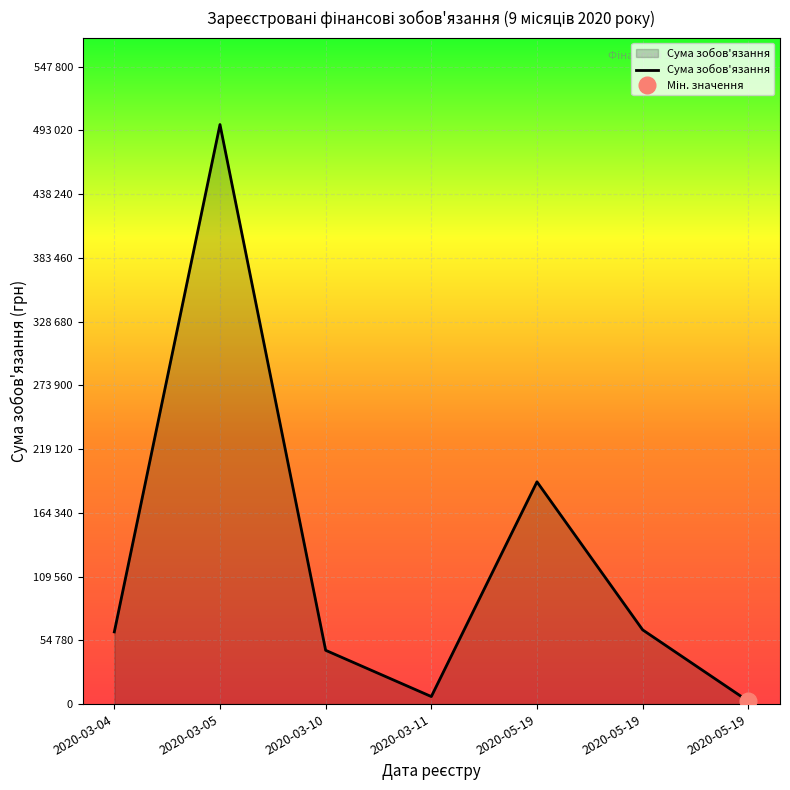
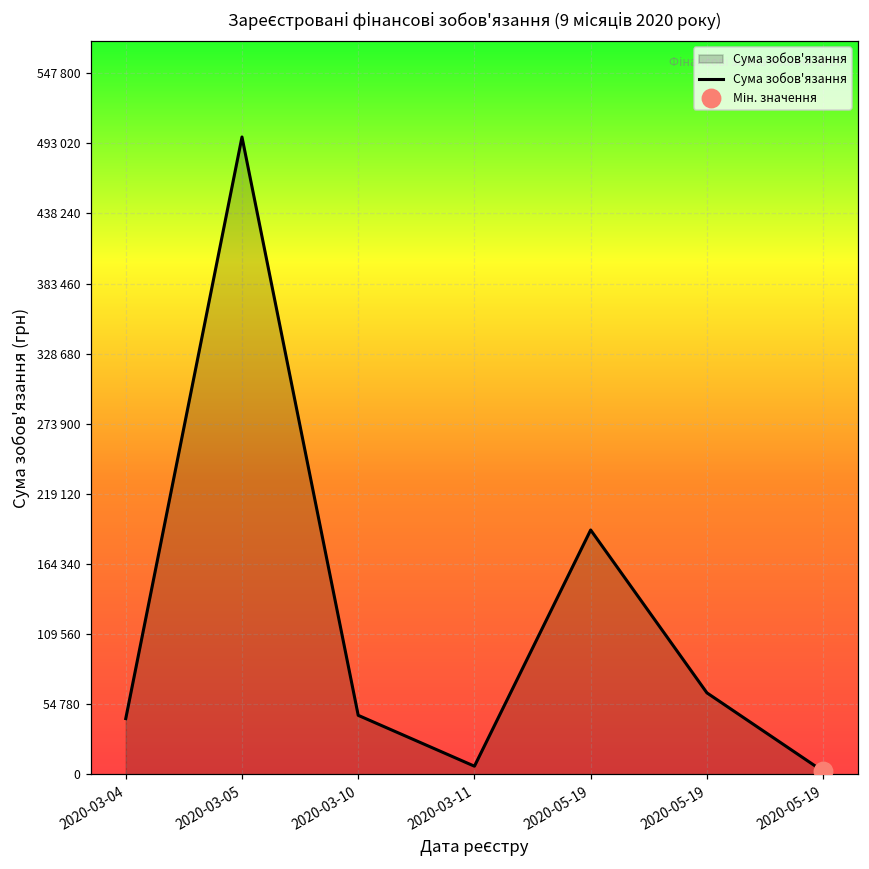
  {
    "Сума зобов'язання": {
-     "2020-03-04": 62000,
+     "2020-03-04": 44000,
      "2020-03-05": 498000,
      "2020-03-10": 46000,
      "2020-03-11": 6000
    }
  }
